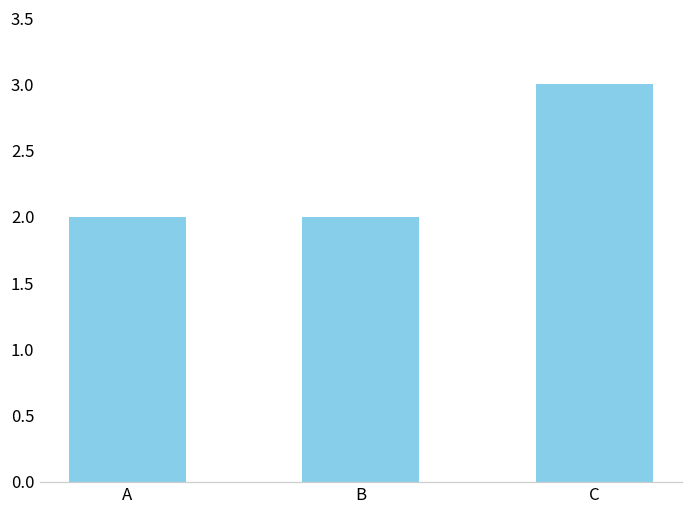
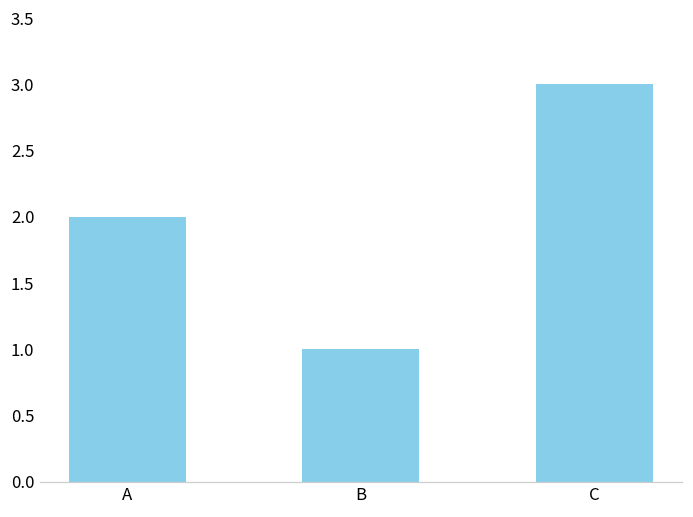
  {
    "A": 2,
-   "B": 2,
+   "B": 1,
    "C": 3
  }
